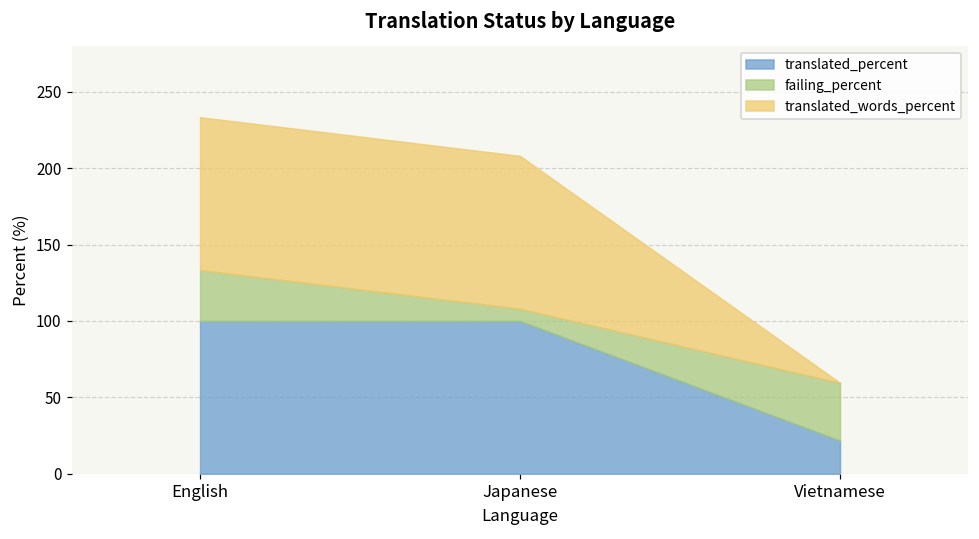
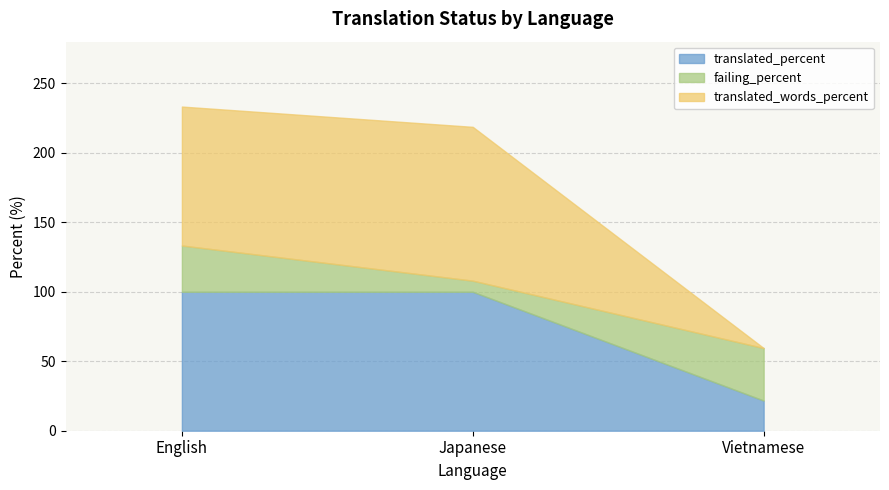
  {
    "translated_percent": {
      "English": 100,
      "Japanese": 100,
      "Vietnamese": 22
    },
    "failing_percent": {
      "English": 33,
      "Japanese": 8
    },
    "translated_words_percent": {
      "English": 100,
-     "Japanese": 100
+     "Japanese": 111
    }
  }
